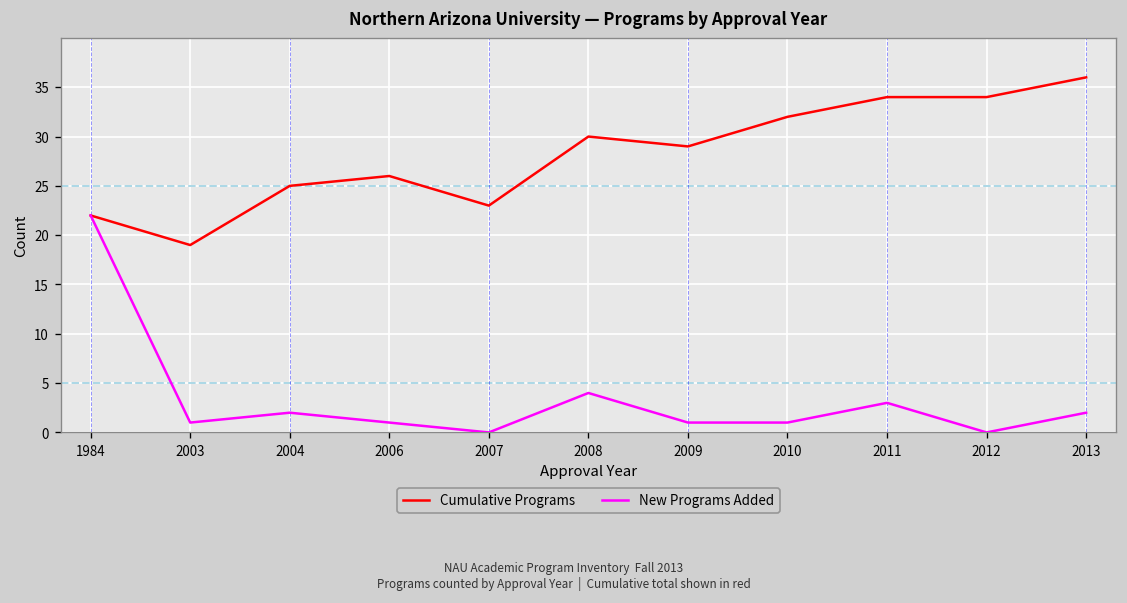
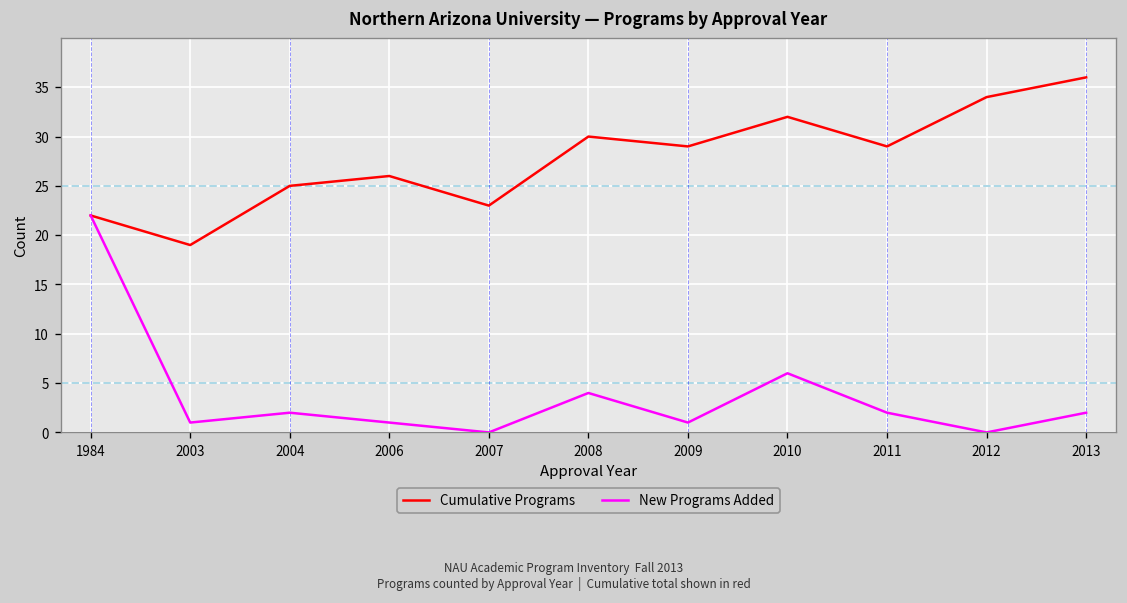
  {
    "Cumulative Programs": {
      "2003": 19,
      "2004": 25,
      "2006": 26,
      "2007": 23,
      "2008": 30,
      "2009": 29,
      "2010": 32,
-     "2011": 34,
+     "2011": 29,
      "2012": 34,
      "2013": 36
    },
    "New Programs Added": {
      "2003": 1,
      "2004": 2,
      "2006": 1,
      "2007": 0,
      "2008": 4,
      "2009": 1,
-     "2010": 1,
-     "2011": 3,
+     "2010": 6,
+     "2011": 2,
      "2012": 0,
      "2013": 2
    }
  }
